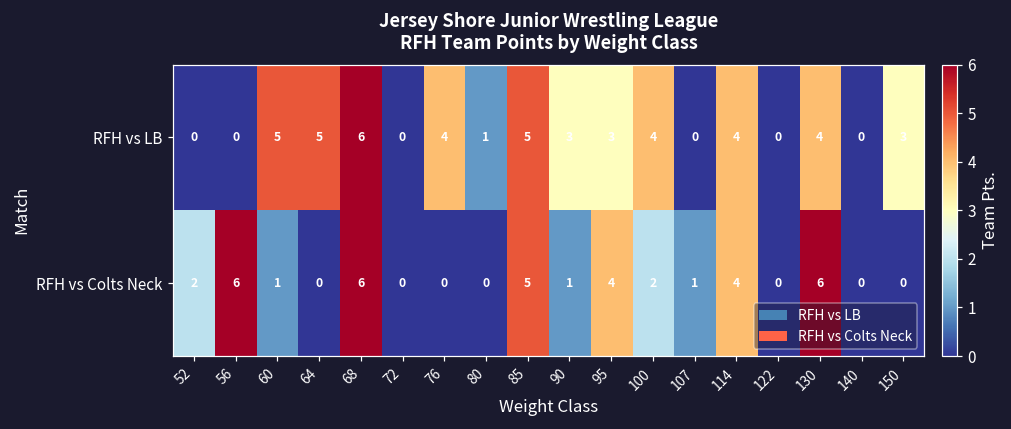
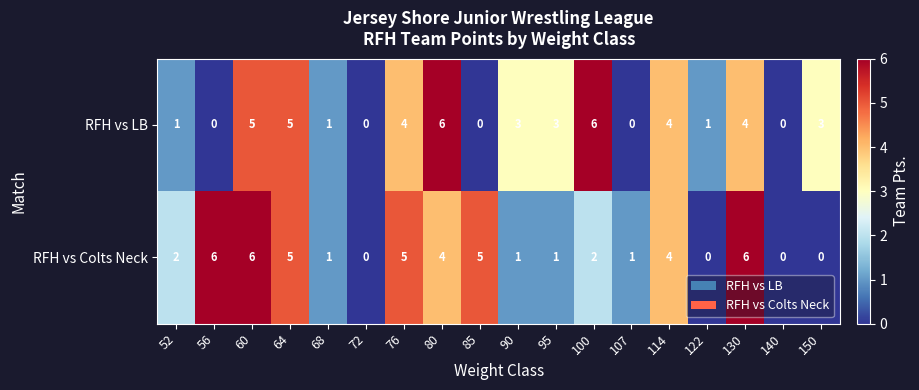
  {
    "RFH vs LB": {
-     "52": 0,
+     "52": 1,
      "56": 0,
      "60": 5,
      "64": 5,
-     "68": 6,
+     "68": 1,
      "72": 0,
      "76": 4,
-     "80": 1,
-     "85": 5,
+     "80": 6,
+     "85": 0,
      "90": 3,
      "95": 3,
-     "100": 4,
+     "100": 6,
      "107": 0,
      "114": 4,
-     "122": 0,
+     "122": 1,
      "130": 4,
      "140": 0,
      "150": 3
    },
    "RFH vs Colts Neck": {
      "52": 2,
      "56": 6,
-     "60": 1,
-     "64": 0,
-     "68": 6,
+     "60": 6,
+     "64": 5,
+     "68": 1,
      "72": 0,
-     "76": 0,
-     "80": 0,
+     "76": 5,
+     "80": 4,
      "85": 5,
      "90": 1,
-     "95": 4,
+     "95": 1,
      "100": 2,
      "107": 1,
      "114": 4,
      "122": 0,
      "130": 6,
      "140": 0,
      "150": 0
    }
  }
